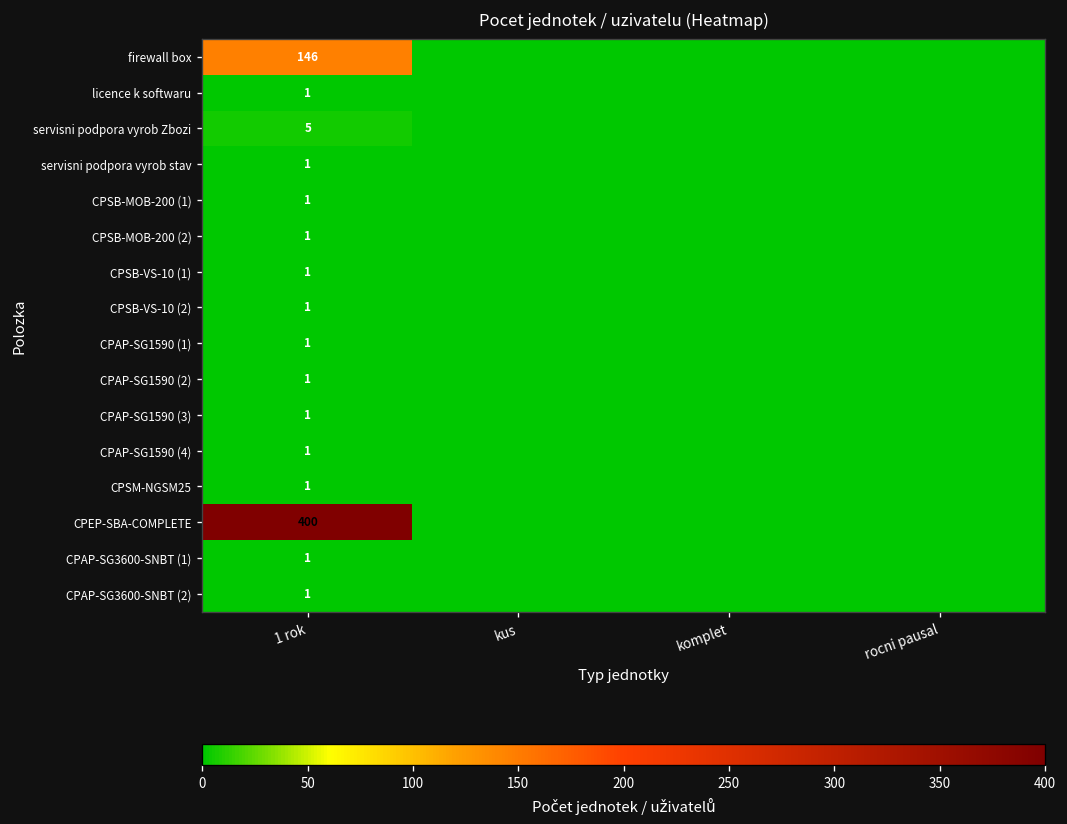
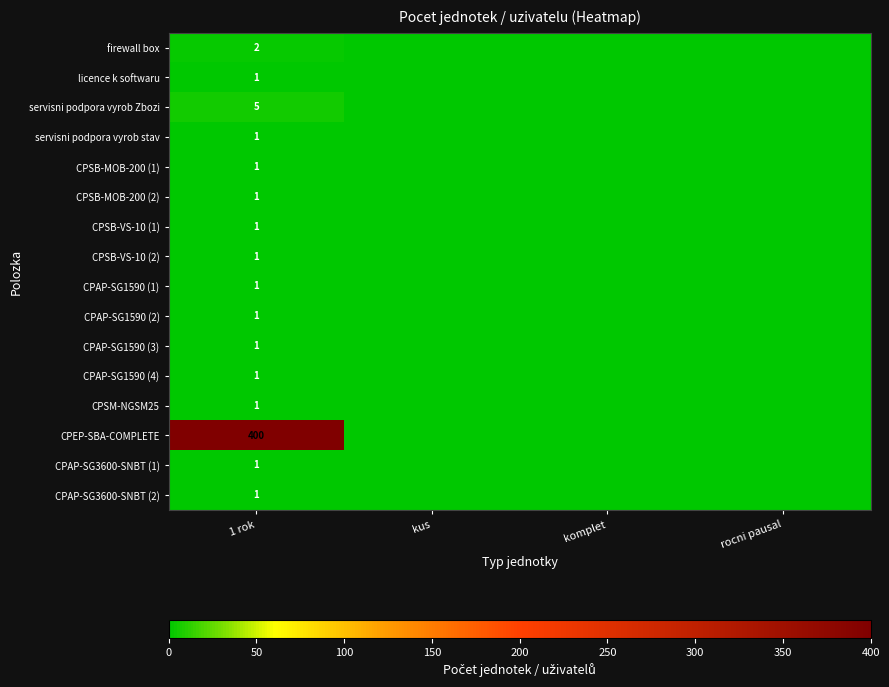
  {
    "firewall box": {
-     "1 rok": 146
+     "1 rok": 2
    },
    "licence k softwaru": {
      "1 rok": 1
    },
    "servisni podpora vyrob Zbozi": {
      "1 rok": 5
    },
    "servisni podpora vyrob stav": {
      "1 rok": 1
    },
    "CPSB-MOB-200 (1)": {
      "1 rok": 1
    },
    "CPSB-MOB-200 (2)": {
      "1 rok": 1
    },
    "CPSB-VS-10 (1)": {
      "1 rok": 1
    },
    "CPSB-VS-10 (2)": {
      "1 rok": 1
    },
    "CPAP-SG1590 (1)": {
      "1 rok": 1
    },
    "CPAP-SG1590 (2)": {
      "1 rok": 1
    },
    "CPAP-SG1590 (3)": {
      "1 rok": 1
    },
    "CPAP-SG1590 (4)": {
      "1 rok": 1
    },
    "CPSM-NGSM25": {
      "1 rok": 1
    },
    "CPEP-SBA-COMPLETE": {
      "1 rok": 400
    },
    "CPAP-SG3600-SNBT (1)": {
      "1 rok": 1
    },
    "CPAP-SG3600-SNBT (2)": {
      "1 rok": 1
    }
  }
